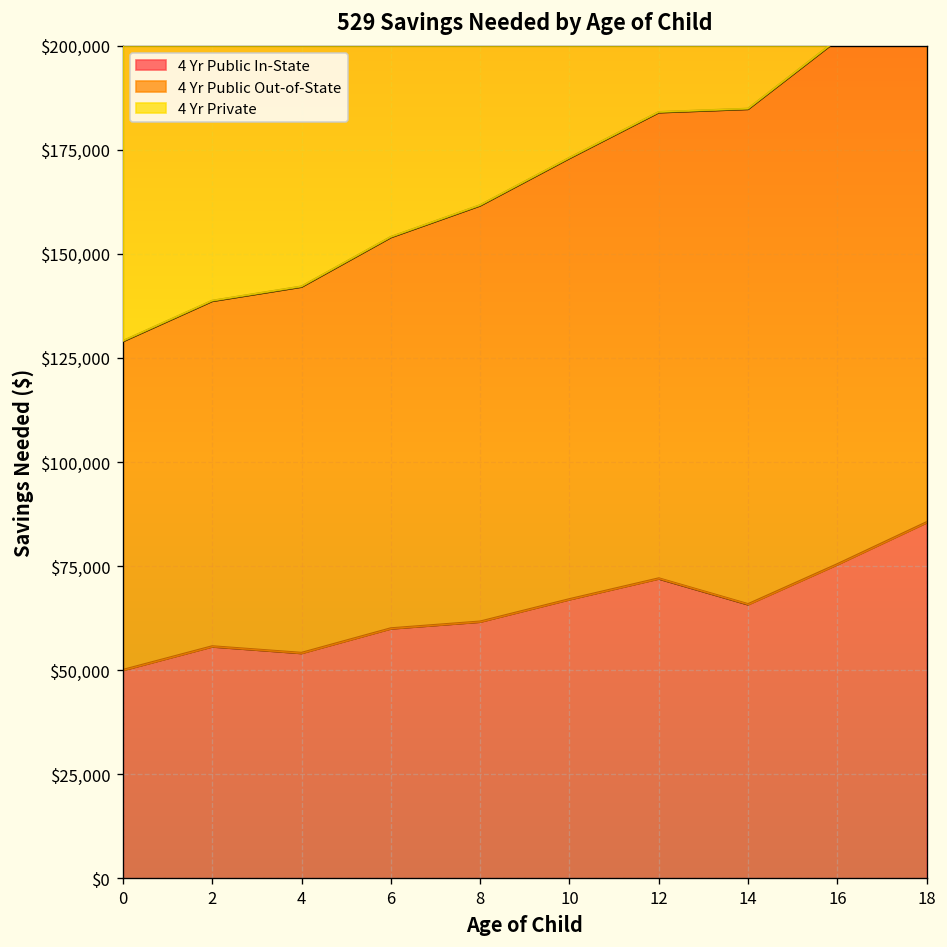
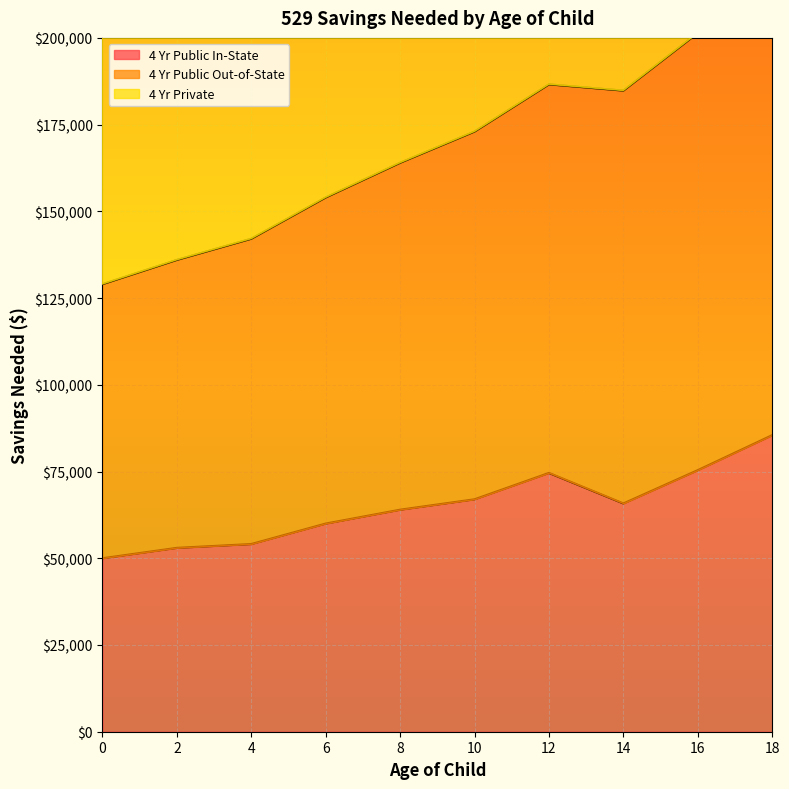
  {
    "4 Yr Public In-State": {
      "0": "$50,000",
-     "2": "$56,000",
+     "2": "$53,000",
      "4": "$54,000",
      "6": "$60,000",
-     "8": "$62,000",
+     "8": "$64,000",
      "10": "$67,000",
-     "12": "$72,000",
+     "12": "$75,000",
      "14": "$66,000",
      "16": "$75,000",
      "18": "$85,000"
    },
    "4 Yr Public Out-of-State": {
      "0": "$79,000",
      "2": "$83,000",
      "4": "$88,000",
      "6": "$94,000",
      "8": "$100,000",
      "10": "$106,000",
      "12": "$112,000",
      "14": "$119,000"
    }
  }
